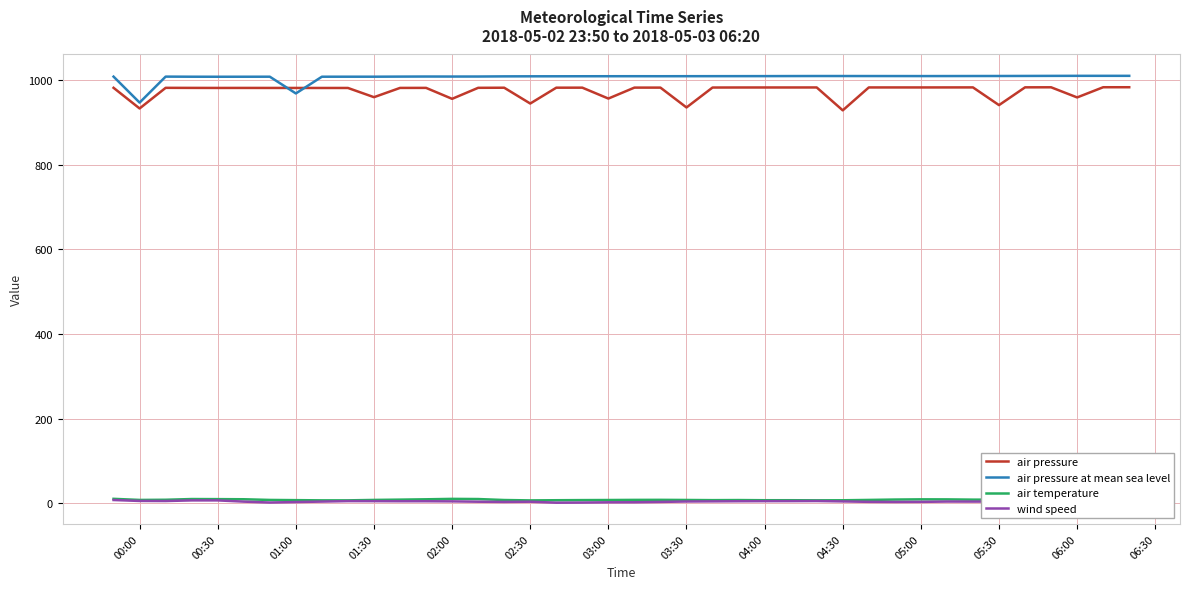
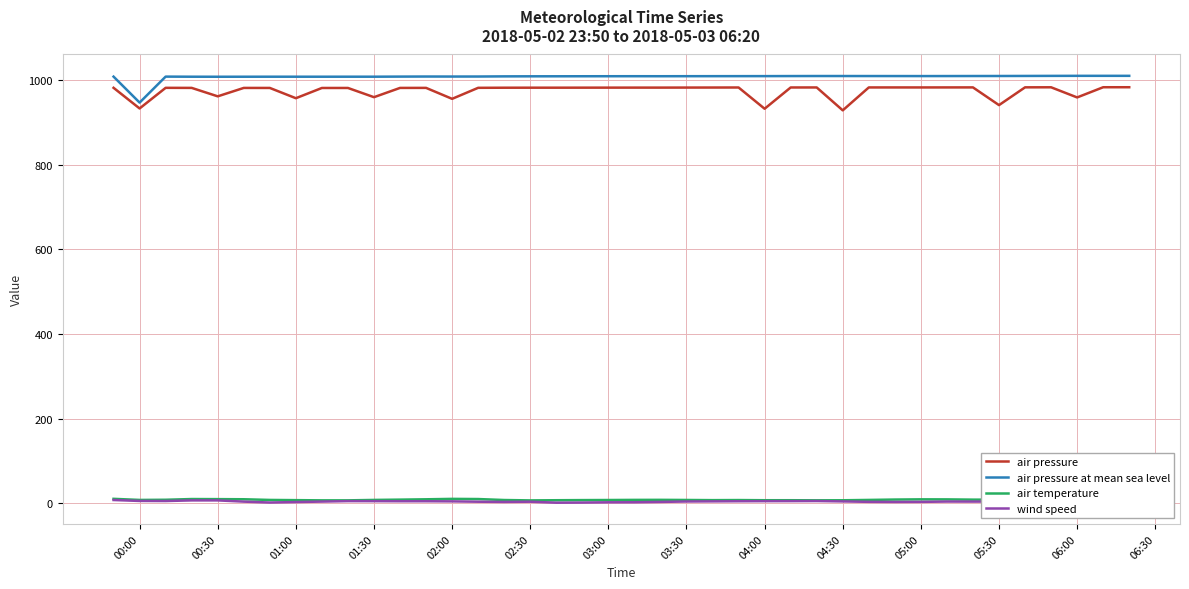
  {
    "air pressure": {
      "00:00": 930,
-     "00:30": 980,
-     "01:00": 980,
+     "00:30": 960,
+     "01:00": 960,
      "01:30": 960,
      "02:00": 960,
-     "02:30": 940,
-     "03:00": 960,
-     "03:30": 930,
-     "04:00": 980,
+     "02:30": 980,
+     "03:00": 980,
+     "03:30": 980,
+     "04:00": 930,
      "04:30": 930,
      "05:00": 980,
      "05:30": 940,
      "06:00": 960
    },
    "air pressure at mean sea level": {
      "00:00": 950,
      "00:30": 1010,
-     "01:00": 970,
+     "01:00": 1010,
      "01:30": 1010,
      "02:00": 1010,
      "02:30": 1010,
      "03:00": 1010,
      "03:30": 1010,
      "04:00": 1010,
      "04:30": 1010,
      "05:00": 1010,
      "05:30": 1010,
      "06:00": 1010
    },
    "air temperature": {
      "05:00": 10
    },
    "wind speed": {
      "05:00": 0
    }
  }
